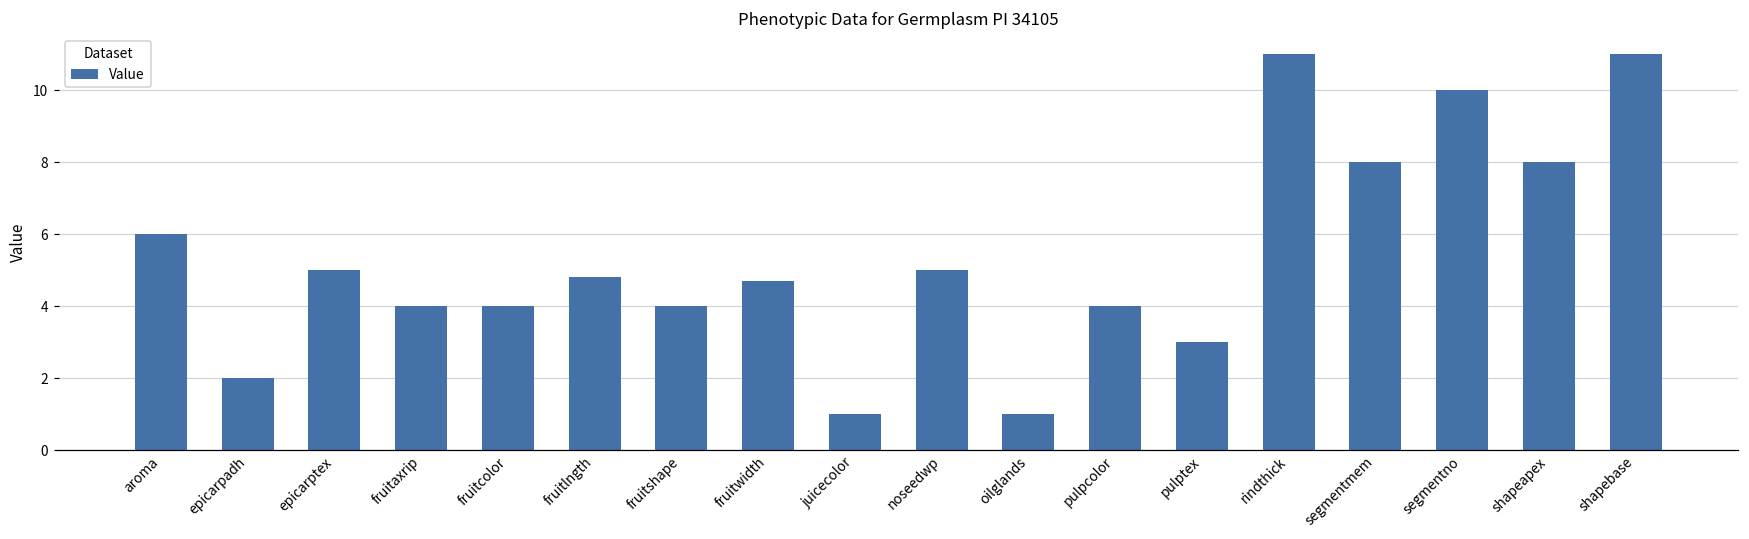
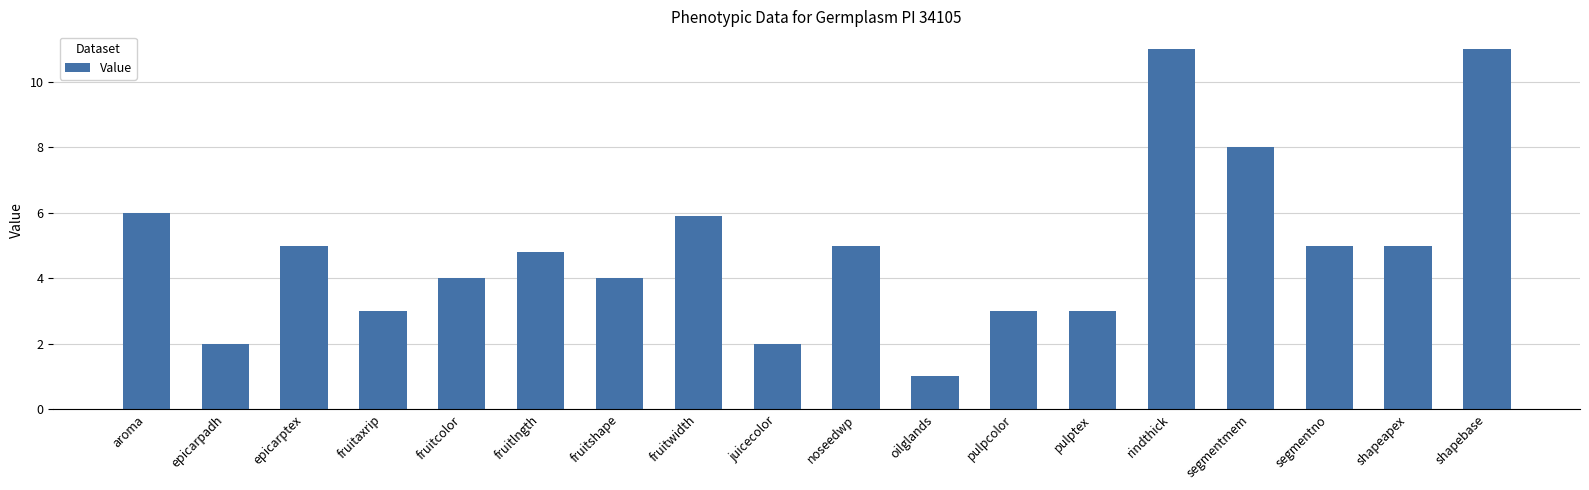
  {
    "aroma": 6.0,
    "epicarpadh": 2.0,
    "epicarptex": 5.0,
-   "fruitaxrip": 4,
+   "fruitaxrip": 3,
    "fruitcolor": 4.0,
    "fruitlngth": 4.8,
    "fruitshape": 4.0,
-   "fruitwidth": 4.7,
-   "juicecolor": 1,
+   "fruitwidth": 5.9,
+   "juicecolor": 2,
    "noseedwp": 5.0,
    "oilglands": 1.0,
-   "pulpcolor": 4,
+   "pulpcolor": 3,
    "pulptex": 3.0,
    "rindthick": 11.0,
    "segmentmem": 8.0,
-   "segmentno": 10,
-   "shapeapex": 8,
+   "segmentno": 5,
+   "shapeapex": 5,
    "shapebase": 11.0
  }
